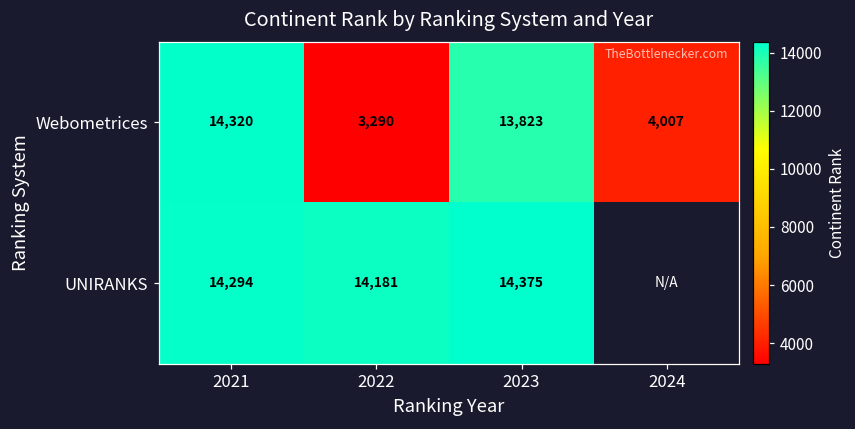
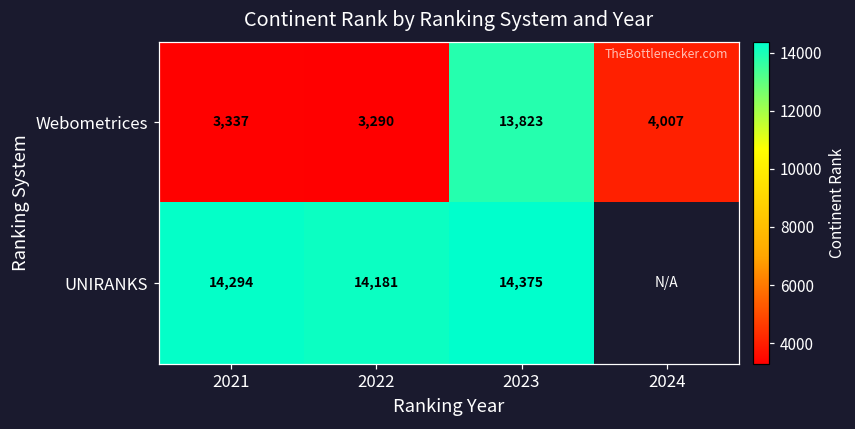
  {
    "Webometrices": {
-     "2021": "14,320",
+     "2021": "3,337",
      "2022": "3,290",
      "2023": "13,823"
    },
    "UNIRANKS": {
      "2021": "14,294",
      "2022": "14,181",
      "2023": "14,375"
    }
  }
